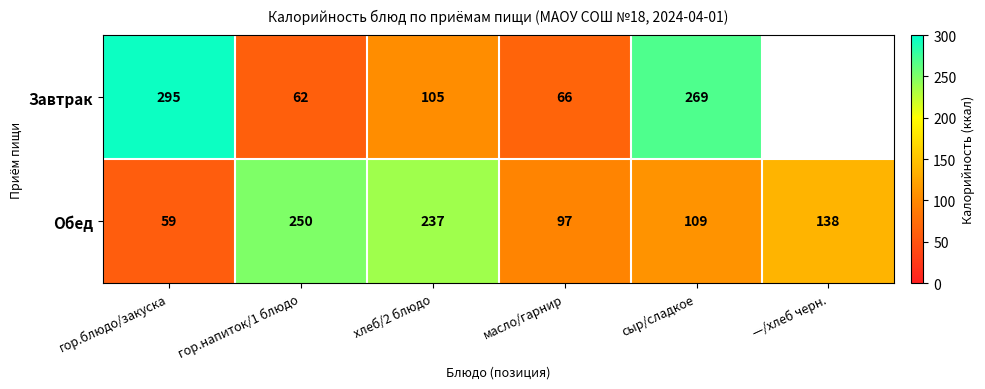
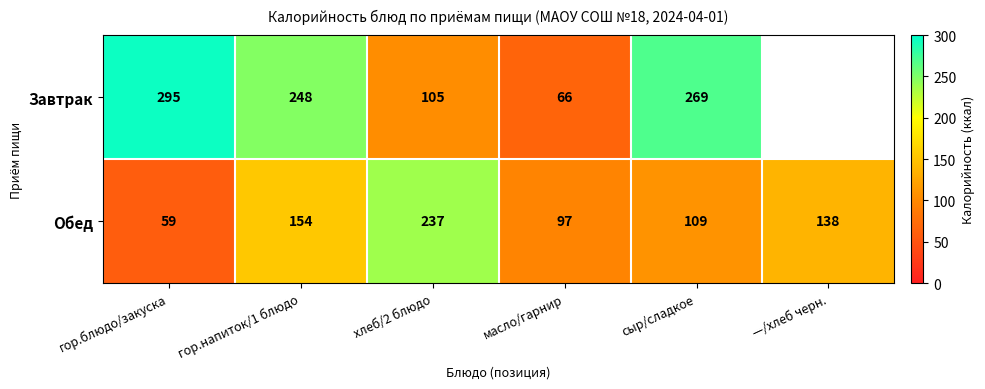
  {
    "Завтрак": {
      "гор.блюдо/закуска": 295,
-     "гор.напиток/1 блюдо": 62,
+     "гор.напиток/1 блюдо": 248,
      "хлеб/2 блюдо": 105,
      "масло/гарнир": 66,
      "сыр/сладкое": 269
    },
    "Обед": {
      "гор.блюдо/закуска": 59,
-     "гор.напиток/1 блюдо": 250,
+     "гор.напиток/1 блюдо": 154,
      "хлеб/2 блюдо": 237,
      "масло/гарнир": 97,
      "сыр/сладкое": 109,
      "—/хлеб черн.": 138
    }
  }
